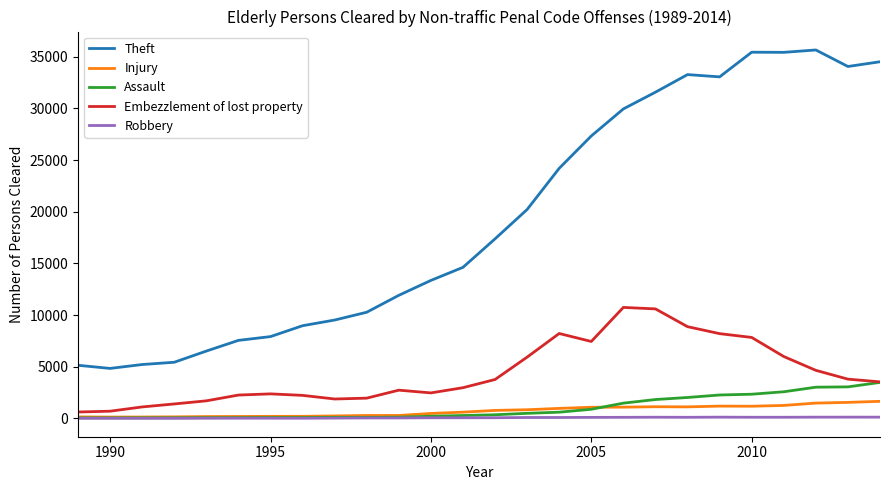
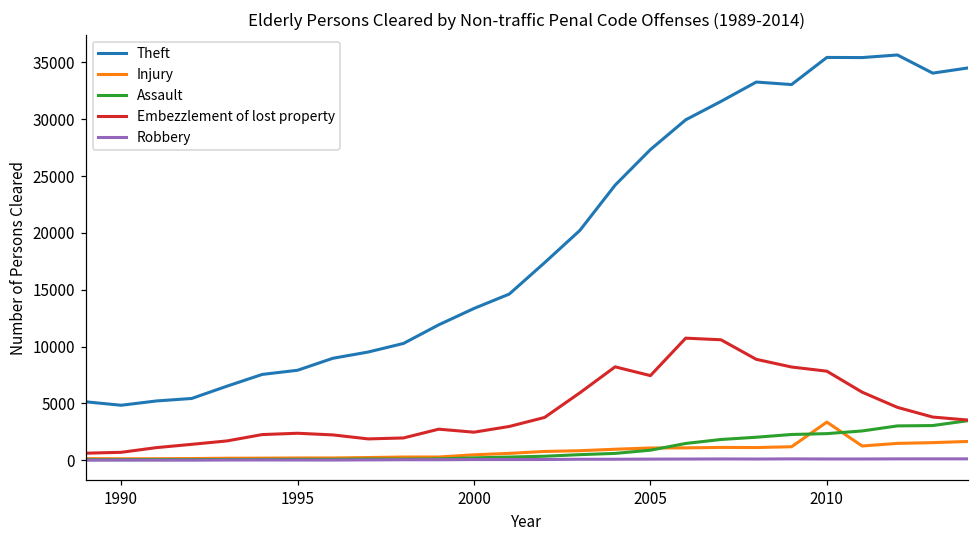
  {
    "Theft": {
      "1990": 4800,
      "1995": 7900,
      "2000": 13400,
      "2005": 27300,
      "2010": 35400
    },
    "Injury": {
      "2000": 500,
-     "2010": 1200
+     "2010": 3400
    },
    "Assault": {
      "2010": 2300
    },
    "Embezzlement of lost property": {
      "1990": 700,
      "1995": 2400,
      "2000": 2500,
      "2005": 7400,
      "2010": 7800
    },
    "Robbery": {
      "2005": 100,
      "2010": 100
    }
  }
